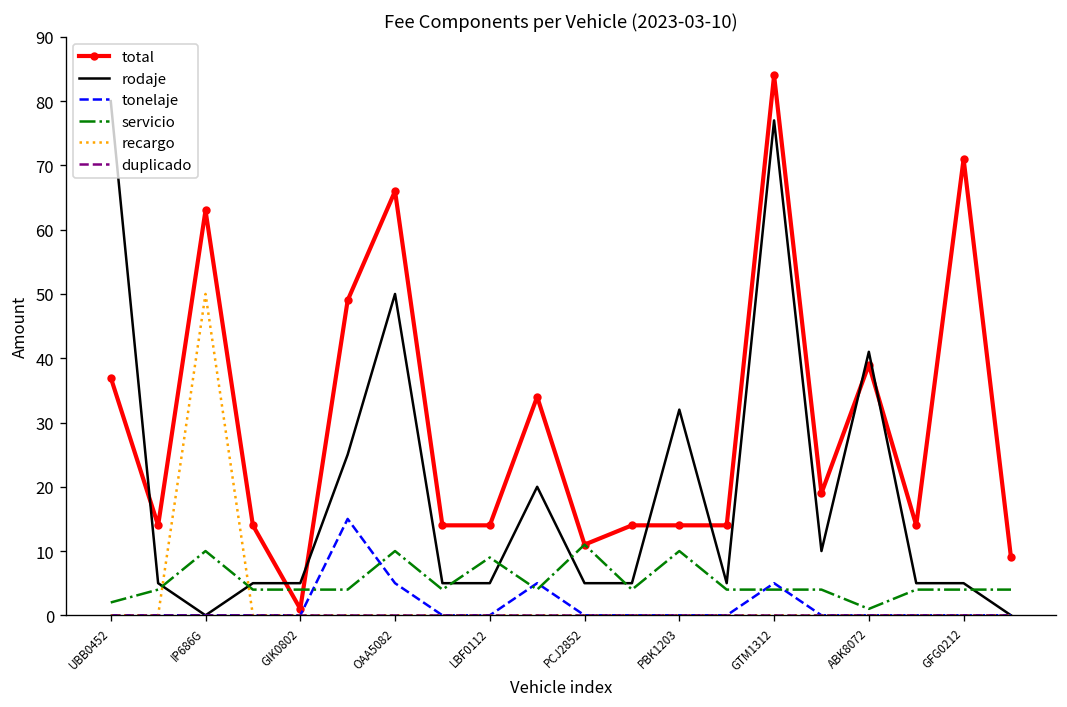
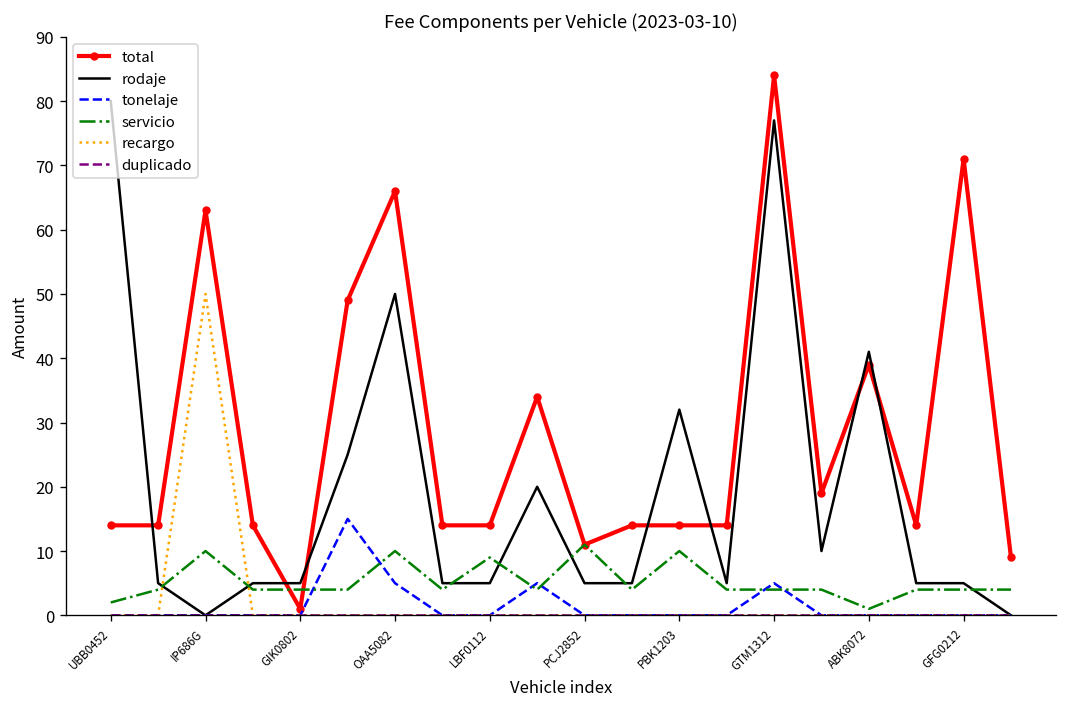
  {
    "total": {
-     "UBB0452": 37,
+     "UBB0452": 14,
      "IP686G": 63,
      "GIK0802": 1,
      "OAA5082": 66,
      "LBF0112": 14,
      "PBK1203": 14,
      "GTM1312": 84,
      "ABK8072": 39,
      "GFG0212": 71
    },
    "rodaje": {
      "GIK0802": 5,
      "OAA5082": 50,
      "LBF0112": 5,
      "PCJ2852": 5,
      "PBK1203": 32,
      "GTM1312": 77,
      "ABK8072": 41,
      "GFG0212": 5
    },
    "tonelaje": {
      "OAA5082": 5,
      "GTM1312": 5
    },
    "servicio": {
      "UBB0452": 2,
      "IP686G": 10,
      "GIK0802": 4,
      "OAA5082": 10,
      "LBF0112": 9,
      "PBK1203": 10,
      "GTM1312": 4,
      "ABK8072": 1,
      "GFG0212": 4
    },
    "recargo": {
      "IP686G": 50
    }
  }
